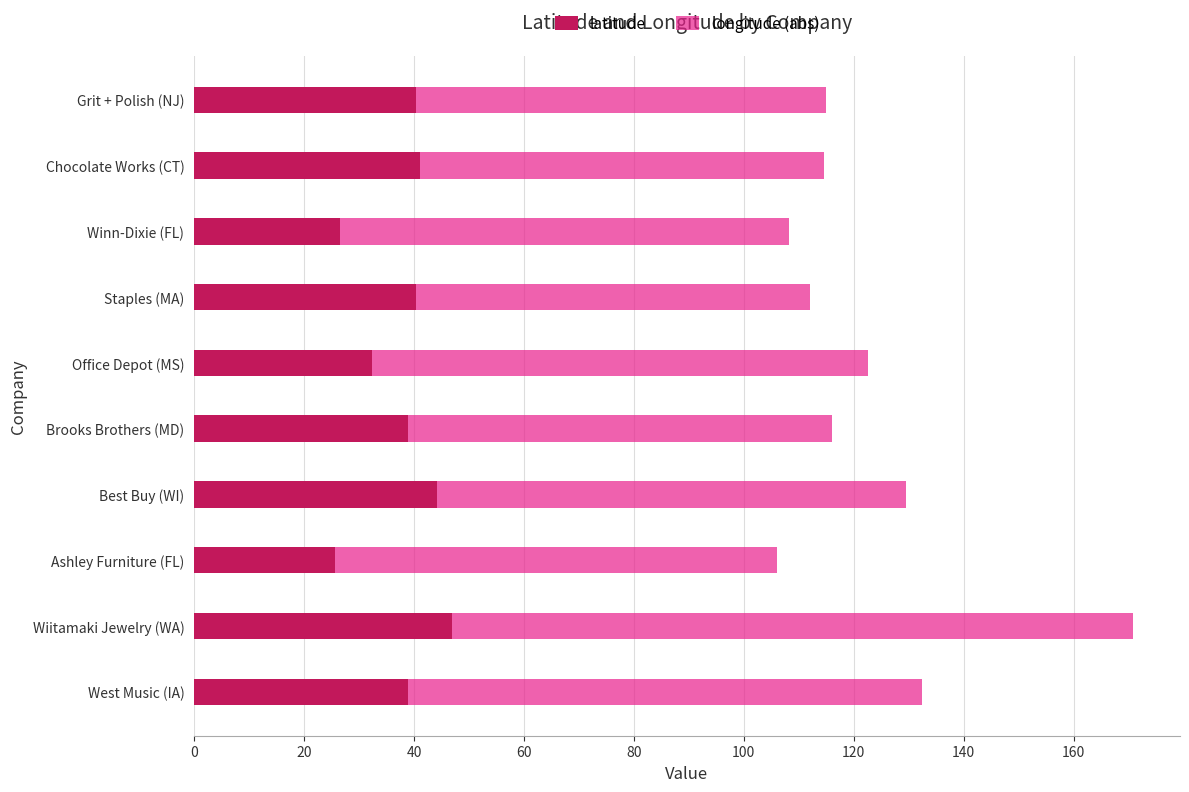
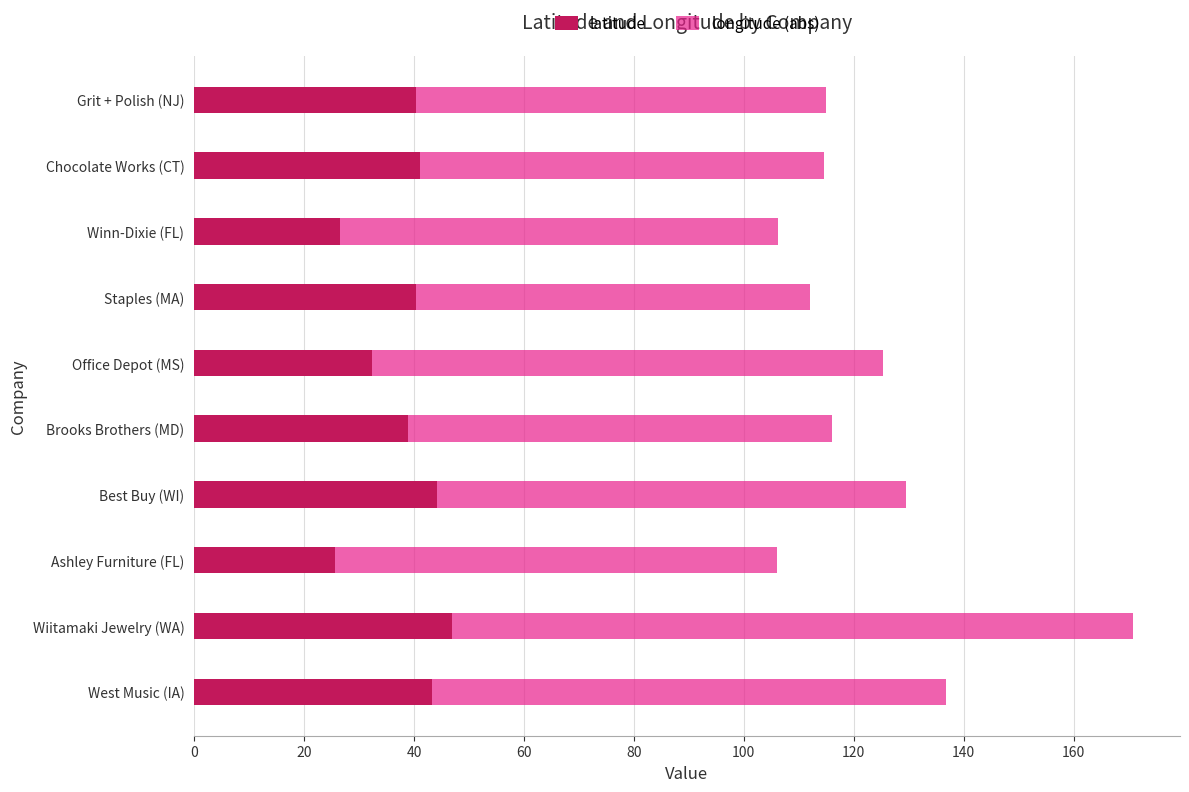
  {
    "latitude": {
      "Grit + Polish (NJ)": 40,
      "Chocolate Works (CT)": 41,
      "Winn-Dixie (FL)": 27,
      "Staples (MA)": 40,
      "Office Depot (MS)": 32,
      "Brooks Brothers (MD)": 39,
      "Best Buy (WI)": 44,
      "Ashley Furniture (FL)": 26,
      "Wiitamaki Jewelry (WA)": 47,
-     "West Music (IA)": 39
+     "West Music (IA)": 43
    },
    "longitude (abs)": {
      "Grit + Polish (NJ)": 75,
      "Chocolate Works (CT)": 73,
-     "Winn-Dixie (FL)": 82,
+     "Winn-Dixie (FL)": 80,
      "Staples (MA)": 72,
-     "Office Depot (MS)": 90,
+     "Office Depot (MS)": 93,
      "Brooks Brothers (MD)": 77,
      "Best Buy (WI)": 85,
      "Ashley Furniture (FL)": 80,
      "Wiitamaki Jewelry (WA)": 124,
      "West Music (IA)": 94
    }
  }
